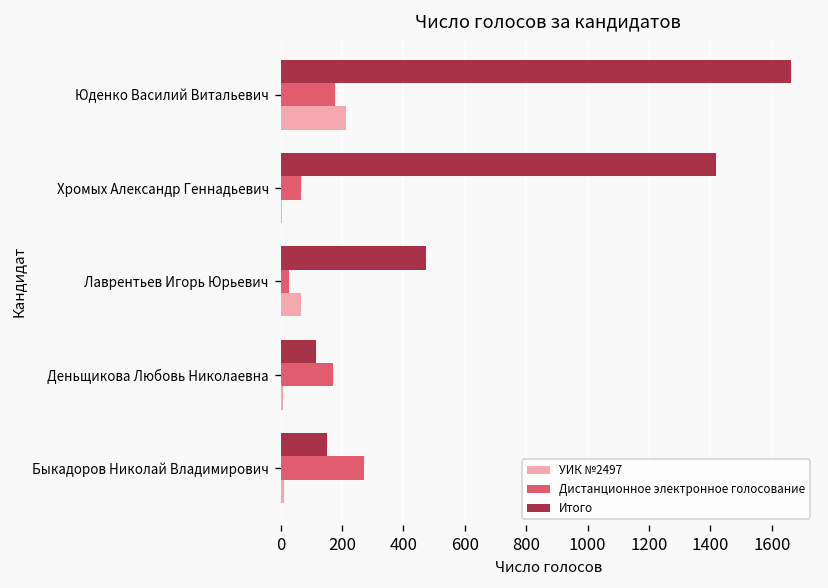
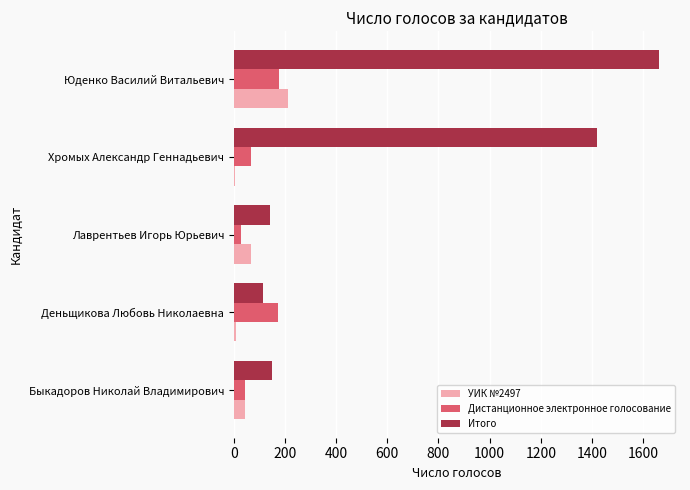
  {
    "УИК №2497": {
      "Юденко Василий Витальевич": 210,
      "Лаврентьев Игорь Юрьевич": 70,
-     "Быкадоров Николай Владимирович": 10
+     "Быкадоров Николай Владимирович": 40
    },
    "Дистанционное электронное голосование": {
      "Юденко Василий Витальевич": 180,
      "Хромых Александр Геннадьевич": 70,
      "Лаврентьев Игорь Юрьевич": 30,
      "Деньщикова Любовь Николаевна": 170,
-     "Быкадоров Николай Владимирович": 270
+     "Быкадоров Николай Владимирович": 40
    },
    "Итого": {
      "Юденко Василий Витальевич": 1660,
      "Хромых Александр Геннадьевич": 1420,
-     "Лаврентьев Игорь Юрьевич": 470,
+     "Лаврентьев Игорь Юрьевич": 140,
      "Деньщикова Любовь Николаевна": 110,
      "Быкадоров Николай Владимирович": 150
    }
  }
